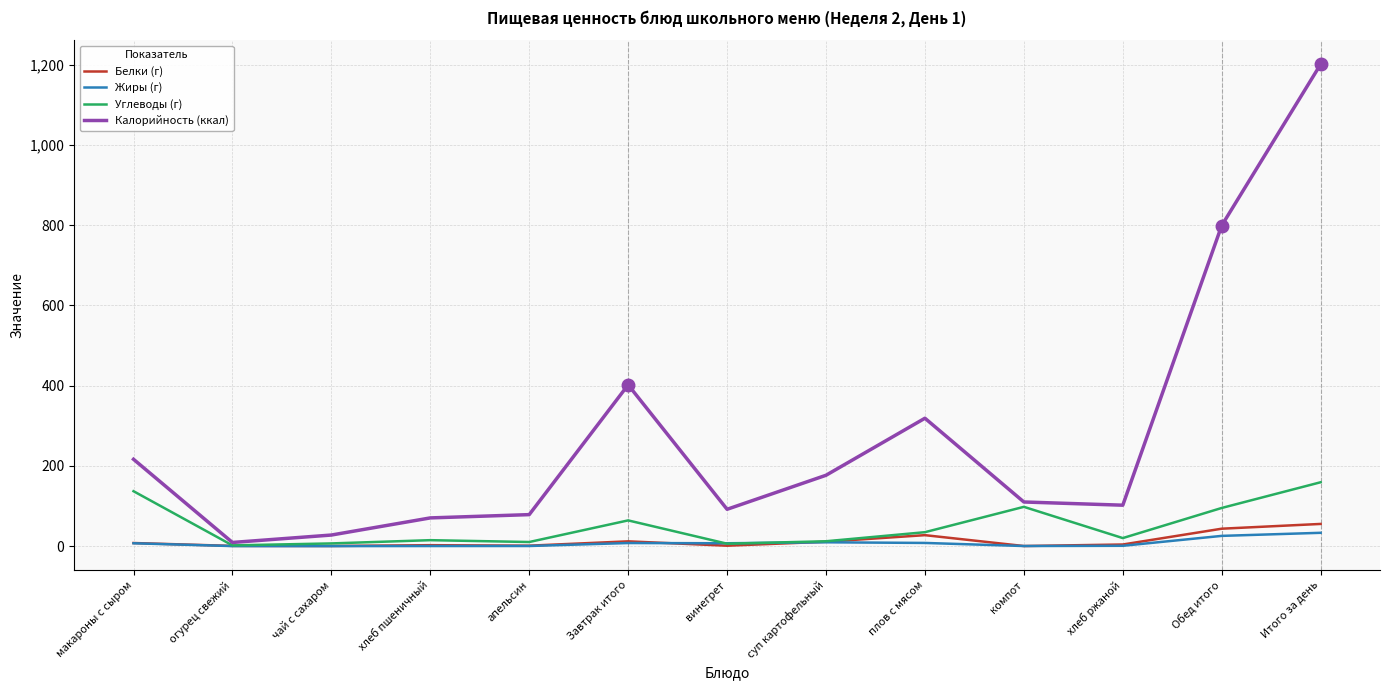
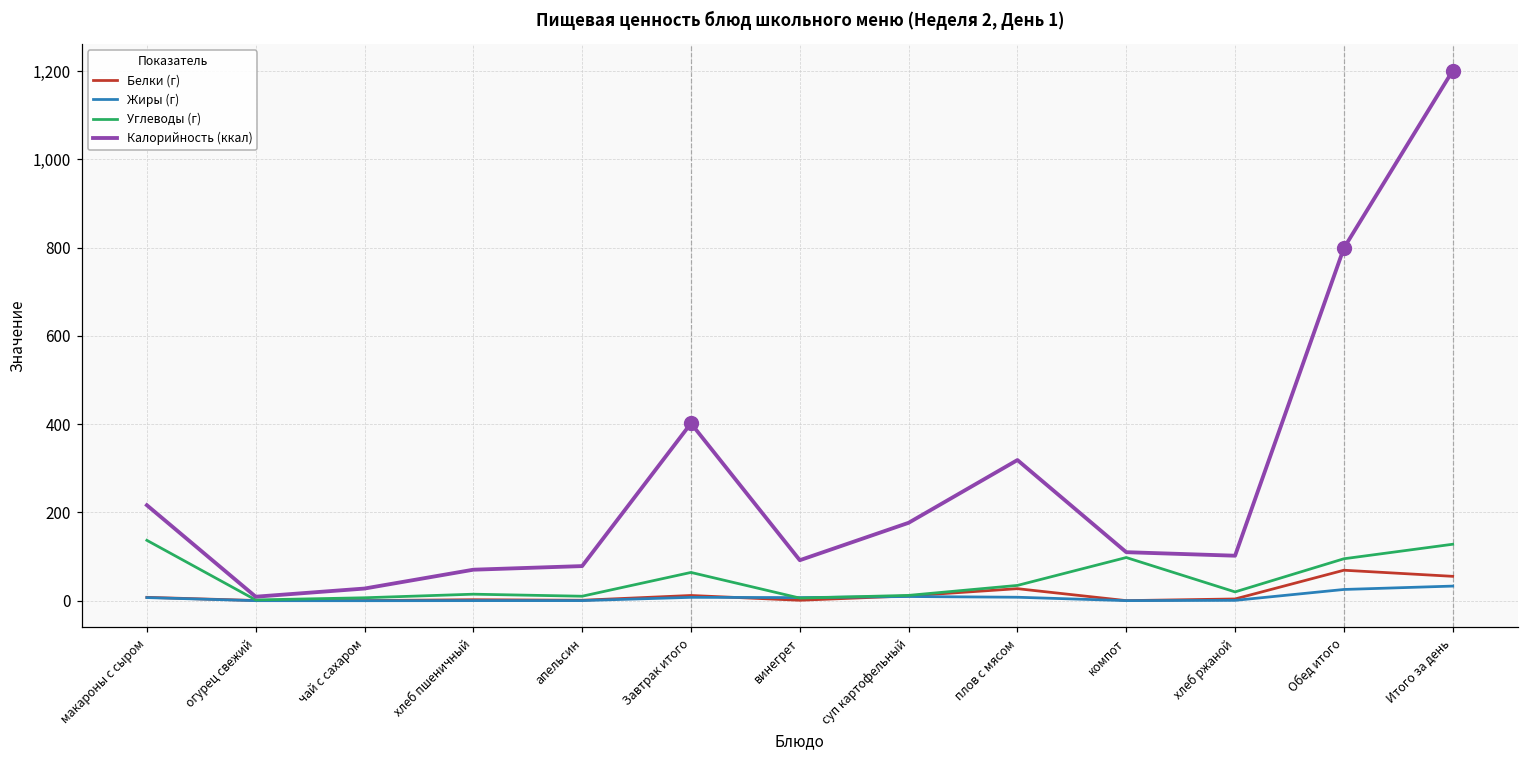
  {
    "Белки (г)": {
      "плов с мясом": 30,
-     "Обед итого": 40,
+     "Обед итого": 70,
      "Итого за день": 60
    },
    "Жиры (г)": {
      "плов с мясом": 10,
      "Обед итого": 30,
      "Итого за день": 30
    },
    "Углеводы (г)": {
      "макароны с сыром": 140,
      "чай с сахаром": 10,
      "хлеб пшеничный": 10,
      "апельсин": 10,
      "Завтрак итого": 60,
      "плов с мясом": 30,
      "компот": 100,
      "хлеб ржаной": 20,
      "Обед итого": 100,
-     "Итого за день": 160
+     "Итого за день": 130
    }
  }
